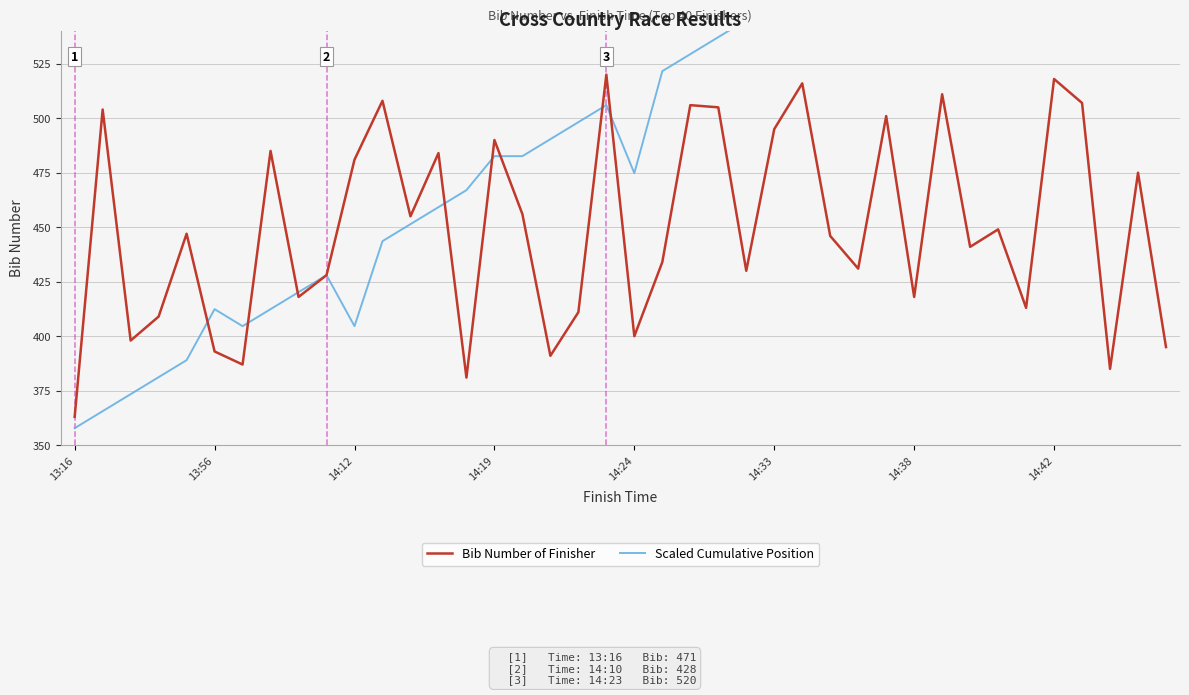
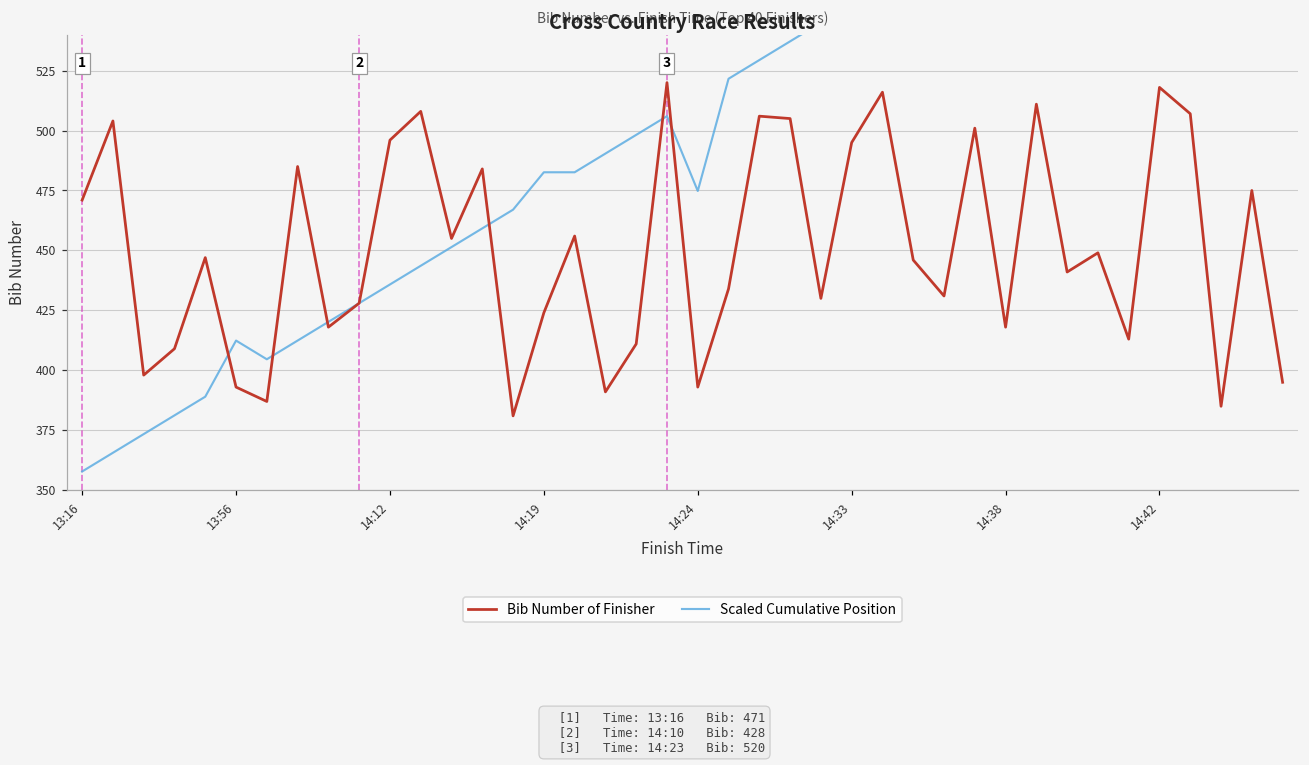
  {
    "Bib Number of Finisher": {
-     "13:16": 363,
+     "13:16": 471,
      "13:56": 393,
-     "14:12": 481,
-     "14:19": 490,
-     "14:24": 400,
+     "14:12": 496,
+     "14:19": 424,
+     "14:24": 393,
      "14:33": 495,
      "14:38": 418,
      "14:42": 518
    },
    "Scaled Cumulative Position": {
      "13:16": 358,
      "13:56": 412,
-     "14:12": 405,
+     "14:12": 436,
      "14:19": 483,
      "14:24": 475
    }
  }
